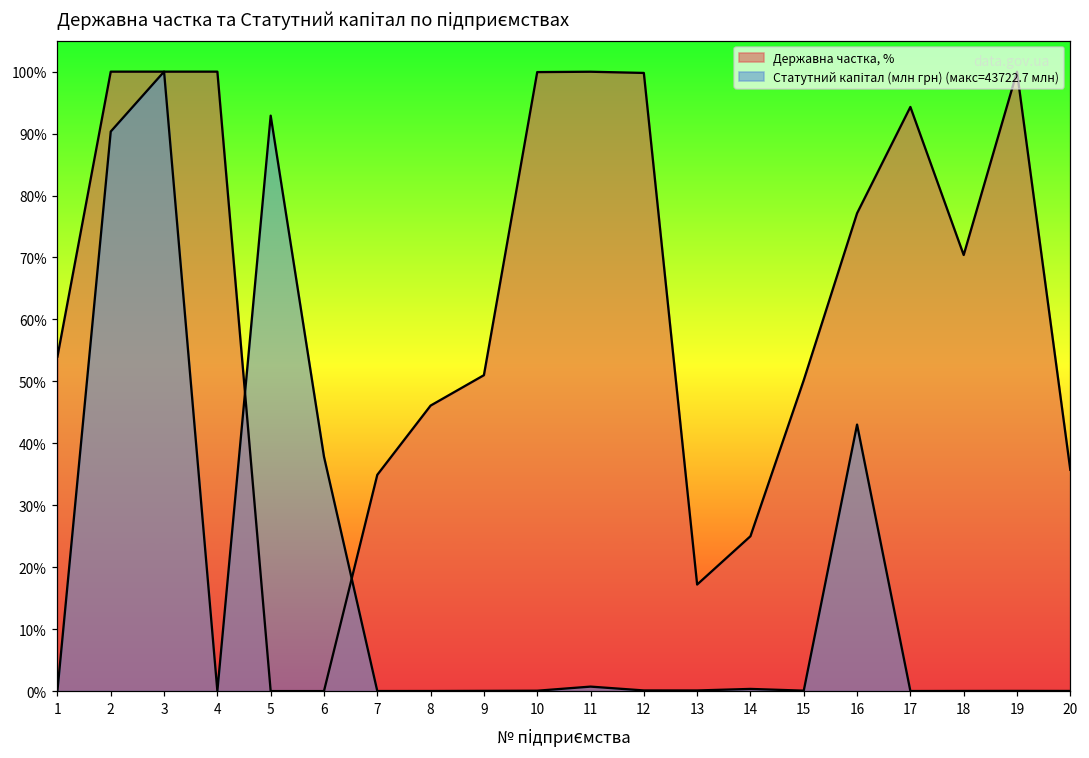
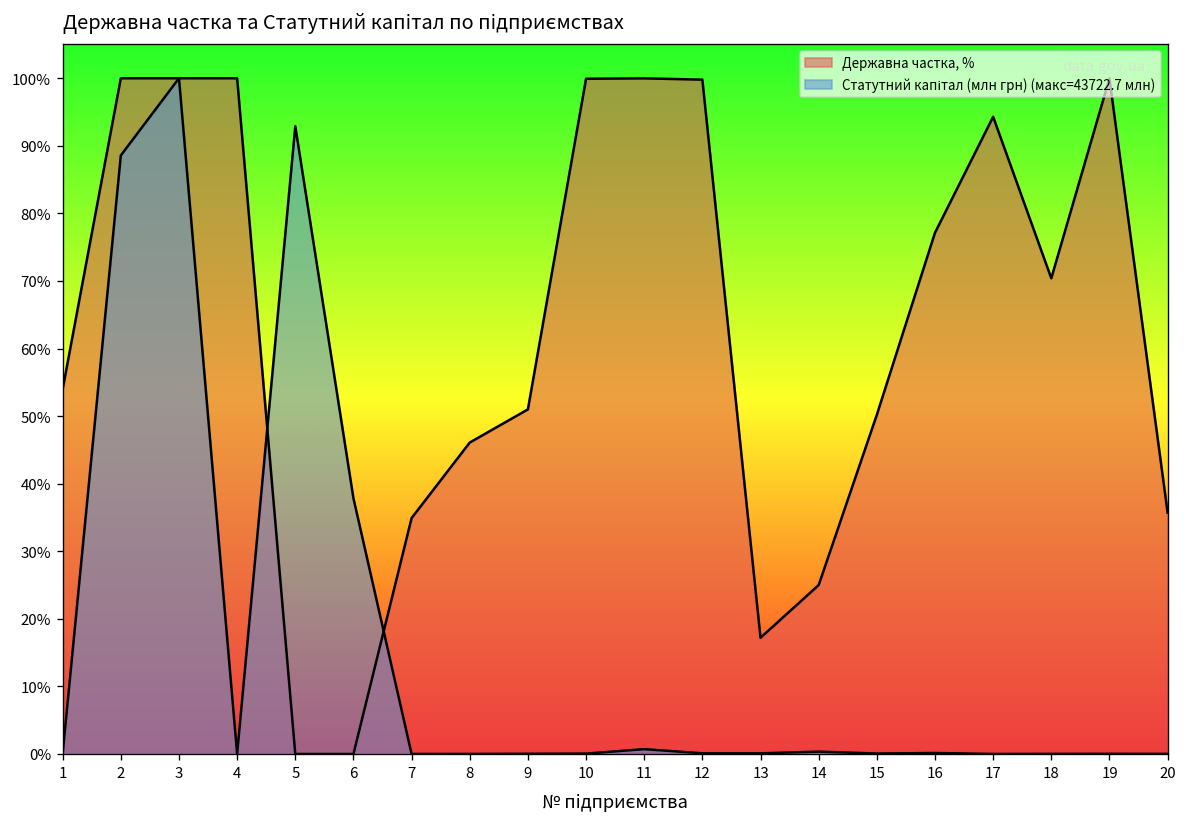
  {
    "Державна частка, %": {
      "1": "54%",
      "2": "100%",
      "4": "100%",
      "5": "0%",
      "6": "0%",
      "7": "35%",
      "8": "46%",
      "9": "51%",
      "10": "100%",
      "11": "100%",
      "12": "100%",
      "13": "17%",
      "14": "25%",
      "15": "50%",
      "16": "77%",
      "17": "94%",
      "18": "70%",
      "20": "36%"
    },
    "Статутний капітал (млн грн) (макс=43722.7 млн)": {
      "1": "0%",
-     "2": "90%",
+     "2": "89%",
      "4": "0%",
      "5": "93%",
      "6": "38%",
      "7": "0%",
      "8": "0%",
      "9": "0%",
      "10": "0%",
      "11": "1%",
      "12": "0%",
      "13": "0%",
      "14": "0%",
      "15": "0%",
-     "16": "43%",
+     "16": "0%",
      "17": "0%",
      "18": "0%",
      "19": "0%",
      "20": "0%"
    }
  }
